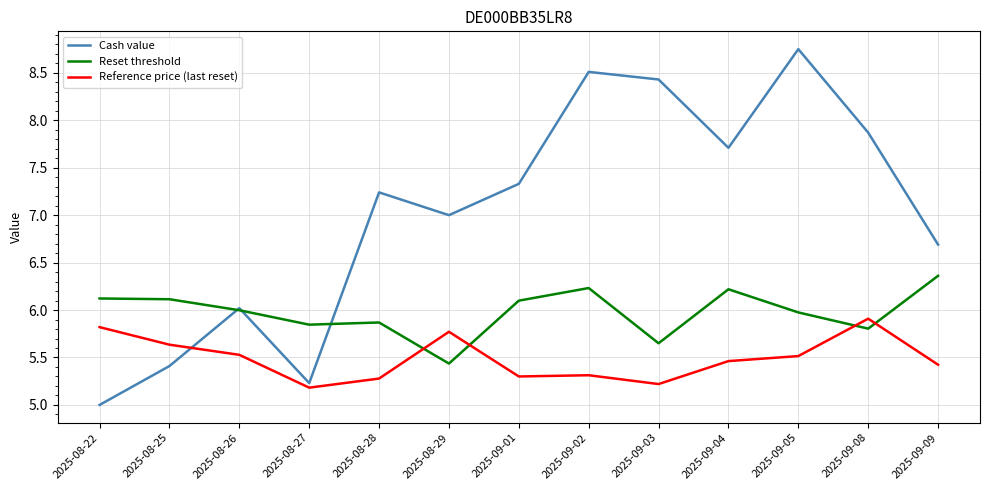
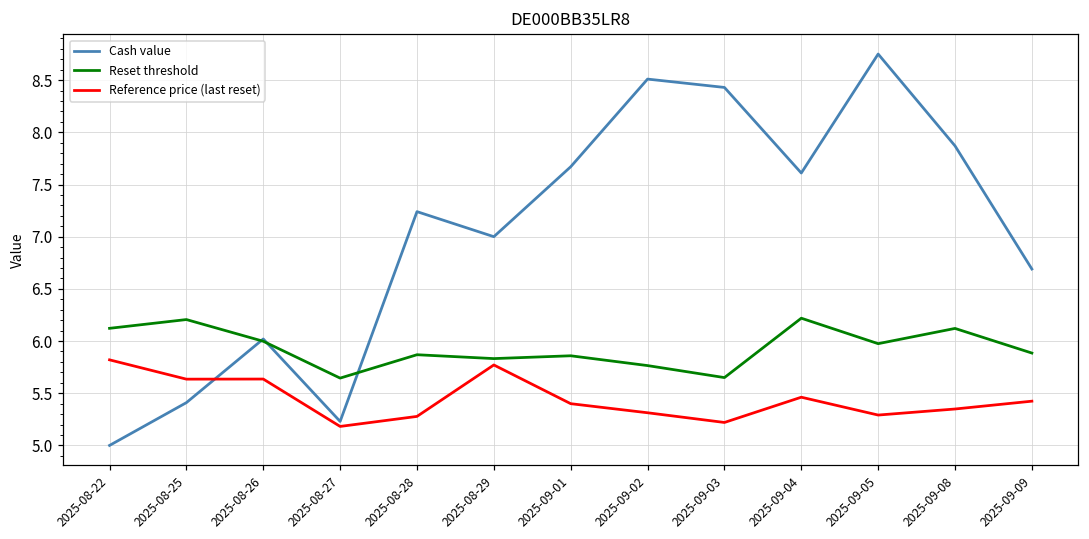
  {
    "Cash value": {
      "2025-08-22": 5.0,
      "2025-08-25": 5.4,
      "2025-08-27": 5.2,
      "2025-08-28": 7.2,
      "2025-08-29": 7.0,
-     "2025-09-01": 7.3,
+     "2025-09-01": 7.7,
      "2025-09-02": 8.5,
      "2025-09-03": 8.4,
-     "2025-09-04": 7.7,
+     "2025-09-04": 7.6,
      "2025-09-05": 8.8,
      "2025-09-08": 7.9,
      "2025-09-09": 6.7
    },
    "Reset threshold": {
      "2025-08-22": 6.1,
-     "2025-08-25": 6.1,
-     "2025-08-27": 5.8,
+     "2025-08-25": 6.2,
+     "2025-08-27": 5.6,
      "2025-08-28": 5.9,
-     "2025-08-29": 5.4,
-     "2025-09-01": 6.1,
-     "2025-09-02": 6.2,
+     "2025-08-29": 5.8,
+     "2025-09-01": 5.9,
+     "2025-09-02": 5.8,
      "2025-09-03": 5.7,
      "2025-09-04": 6.2,
      "2025-09-05": 6.0,
-     "2025-09-08": 5.8,
-     "2025-09-09": 6.4
+     "2025-09-08": 6.1,
+     "2025-09-09": 5.9
    },
    "Reference price (last reset)": {
      "2025-08-22": 5.8,
      "2025-08-25": 5.6,
-     "2025-08-26": 5.5,
+     "2025-08-26": 5.6,
      "2025-08-27": 5.2,
      "2025-08-28": 5.3,
      "2025-08-29": 5.8,
-     "2025-09-01": 5.3,
+     "2025-09-01": 5.4,
      "2025-09-02": 5.3,
      "2025-09-03": 5.2,
      "2025-09-04": 5.5,
-     "2025-09-05": 5.5,
-     "2025-09-08": 5.9,
+     "2025-09-05": 5.3,
+     "2025-09-08": 5.3,
      "2025-09-09": 5.4
    }
  }
